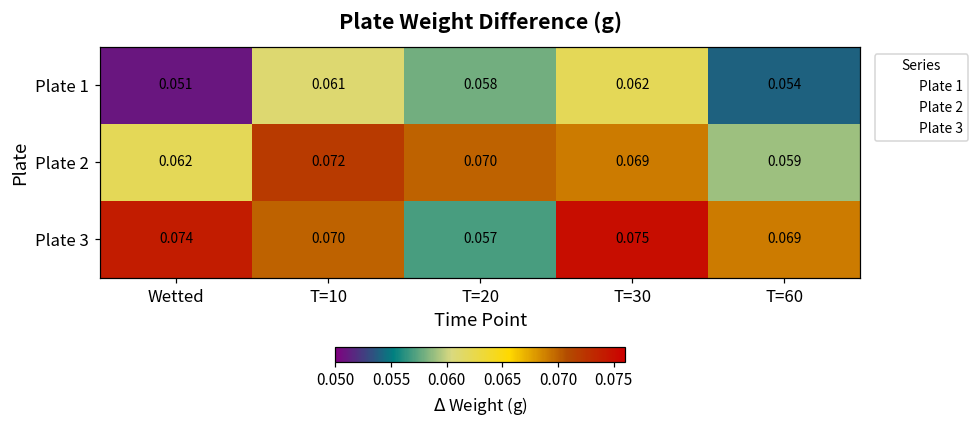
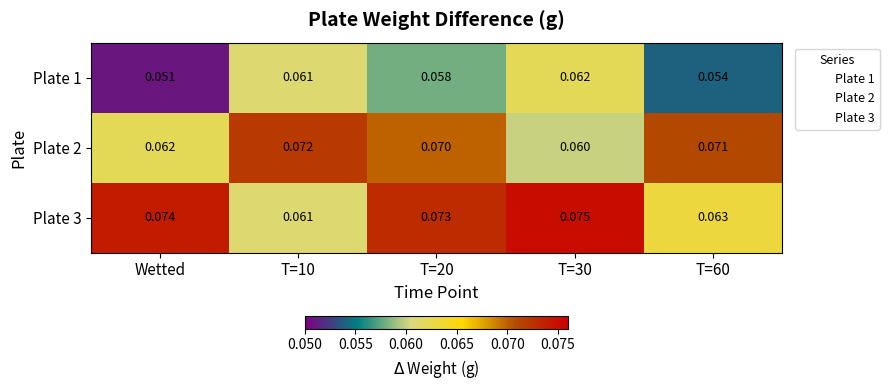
  {
    "Plate 1": {
      "Wetted": 0.051,
      "T=10": 0.061,
      "T=20": 0.058,
      "T=30": 0.062,
      "T=60": 0.054
    },
    "Plate 2": {
      "Wetted": 0.062,
      "T=10": 0.072,
      "T=20": 0.070,
-     "T=30": 0.069,
-     "T=60": 0.059
+     "T=30": 0.060,
+     "T=60": 0.071
    },
    "Plate 3": {
      "Wetted": 0.074,
-     "T=10": 0.070,
-     "T=20": 0.057,
+     "T=10": 0.061,
+     "T=20": 0.073,
      "T=30": 0.075,
-     "T=60": 0.069
+     "T=60": 0.063
    }
  }
